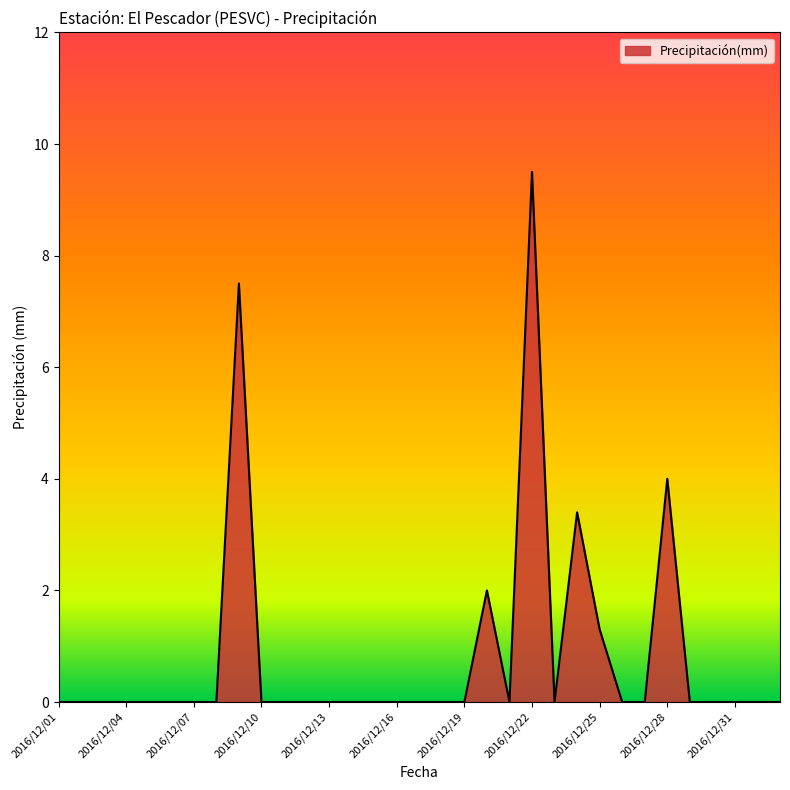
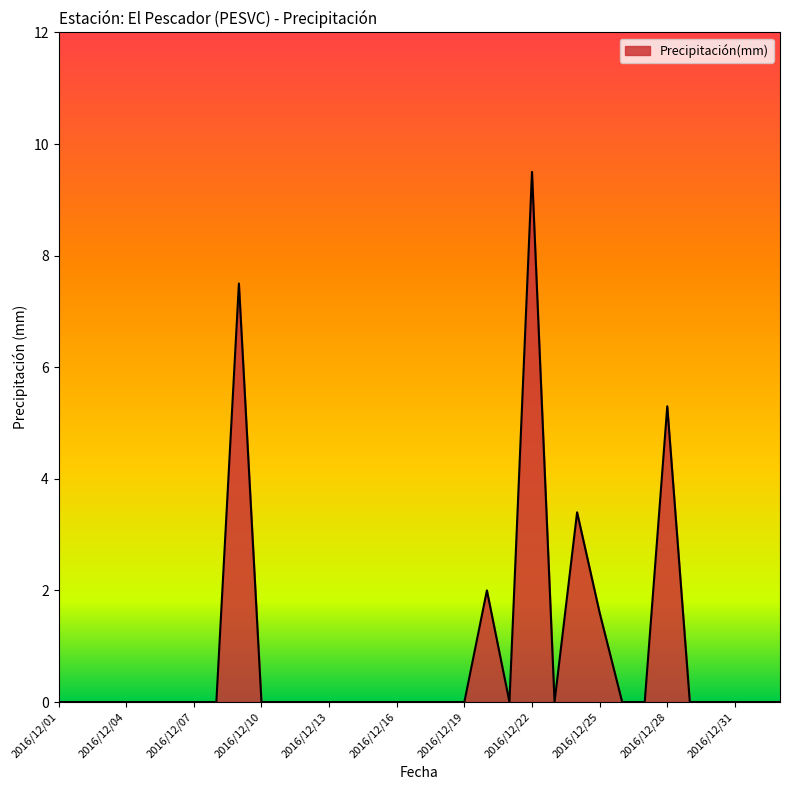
  {
    "2016/12/01": 0.0,
    "2016/12/04": 0.0,
    "2016/12/07": 0.0,
    "2016/12/10": 0.0,
    "2016/12/13": 0.0,
    "2016/12/16": 0.0,
    "2016/12/19": 0.0,
    "2016/12/22": 9.5,
-   "2016/12/25": 1.3,
-   "2016/12/28": 4.0,
+   "2016/12/25": 1.6,
+   "2016/12/28": 5.3,
    "2016/12/31": 0.0
  }
